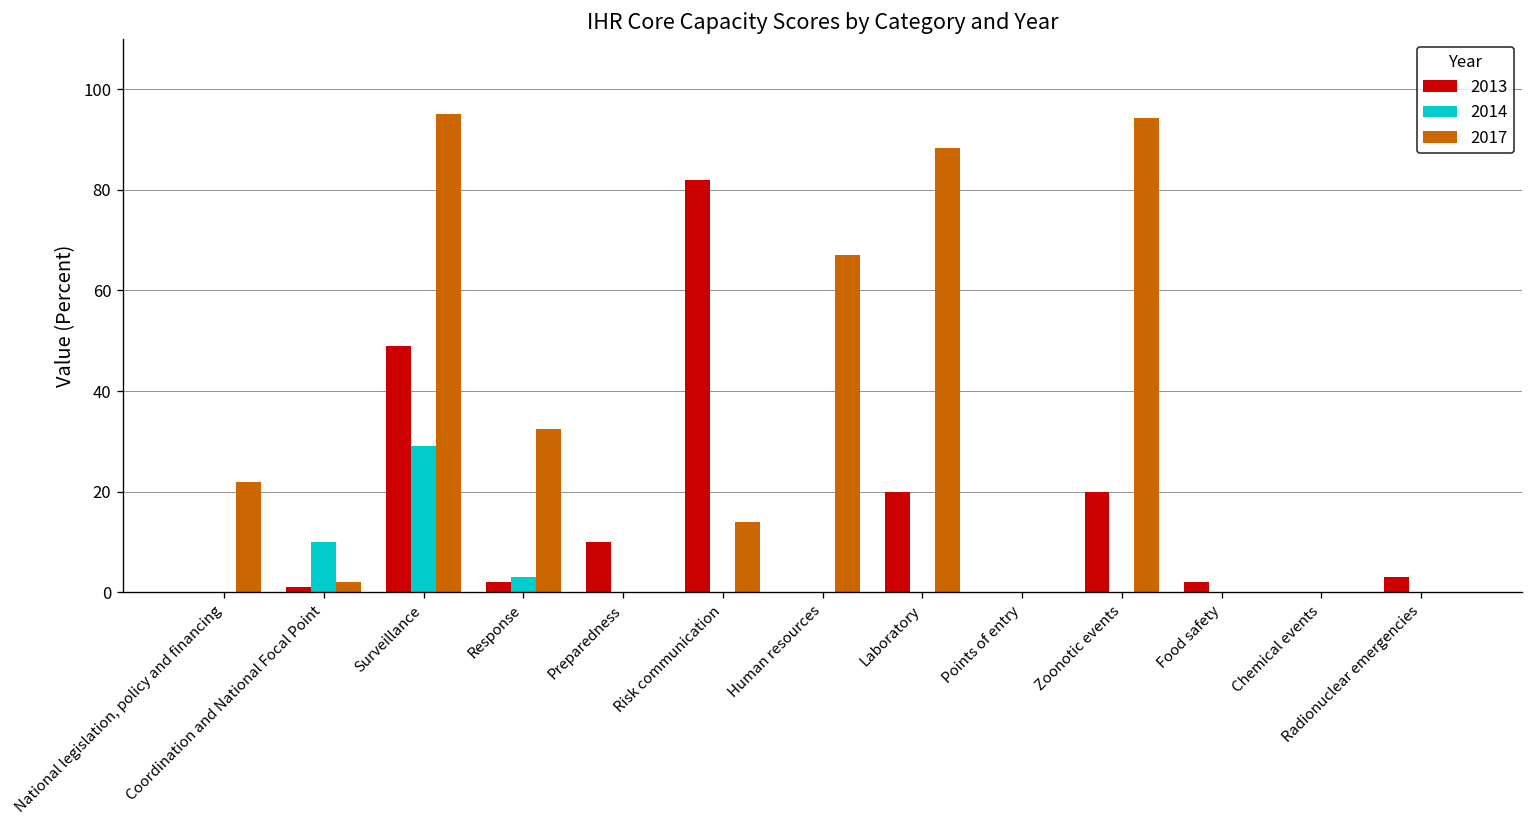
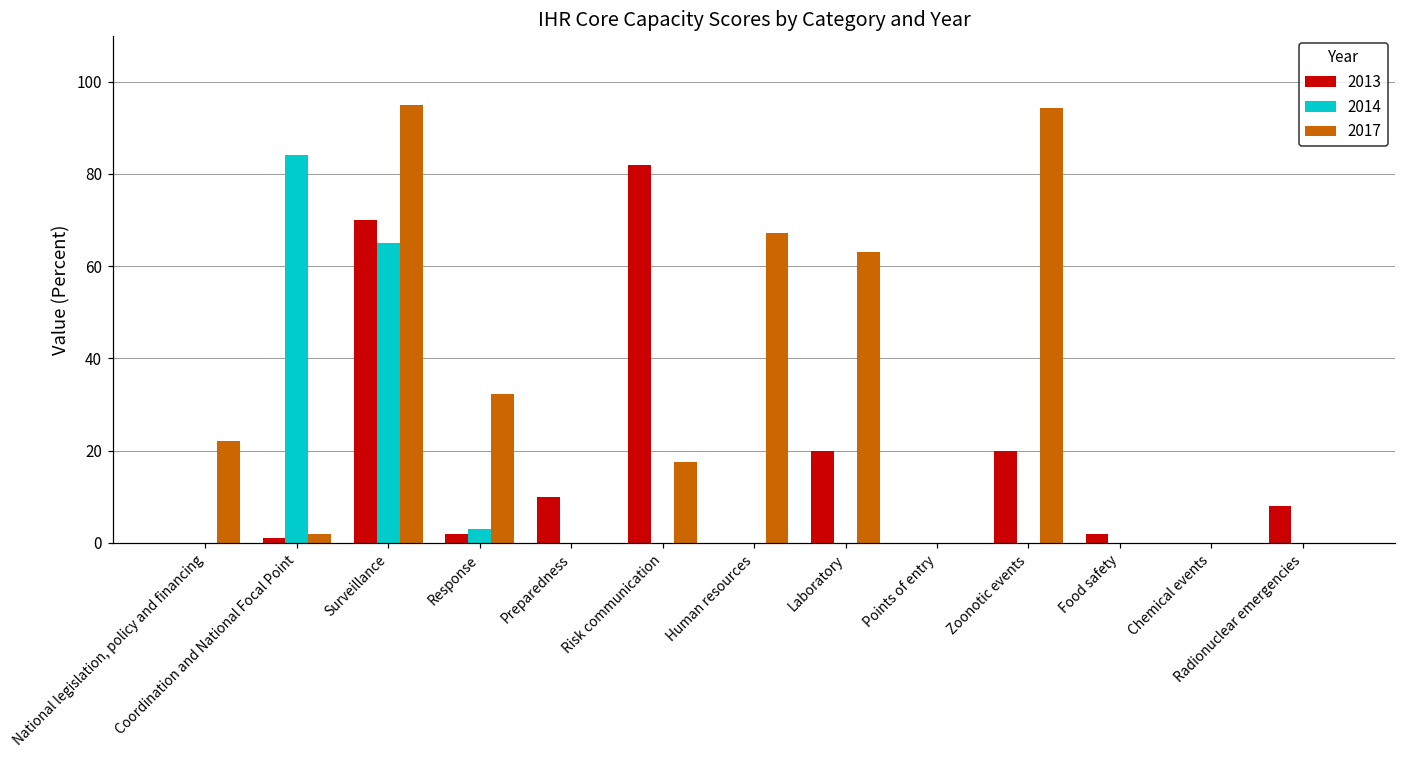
  {
    "2013": {
      "National legislation, policy and financing": 0,
      "Coordination and National Focal Point": 1,
-     "Surveillance": 49,
+     "Surveillance": 70,
      "Response": 2,
      "Preparedness": 10,
      "Risk communication": 82,
      "Human resources": 0,
      "Laboratory": 20,
      "Points of entry": 0,
      "Zoonotic events": 20,
      "Food safety": 2,
      "Chemical events": 0,
-     "Radionuclear emergencies": 3
+     "Radionuclear emergencies": 8
    },
    "2014": {
      "National legislation, policy and financing": 0,
-     "Coordination and National Focal Point": 10,
-     "Surveillance": 29,
+     "Coordination and National Focal Point": 84,
+     "Surveillance": 65,
      "Response": 3,
      "Preparedness": 0,
      "Risk communication": 0,
      "Human resources": 0,
      "Laboratory": 0,
      "Points of entry": 0,
      "Zoonotic events": 0,
      "Food safety": 0,
      "Chemical events": 0,
      "Radionuclear emergencies": 0
    },
    "2017": {
      "National legislation, policy and financing": 22,
      "Coordination and National Focal Point": 2,
      "Surveillance": 95,
      "Response": 32,
      "Preparedness": 0,
-     "Risk communication": 14,
+     "Risk communication": 18,
      "Human resources": 67,
-     "Laboratory": 88,
+     "Laboratory": 63,
      "Points of entry": 0,
      "Zoonotic events": 94,
      "Food safety": 0,
      "Chemical events": 0,
      "Radionuclear emergencies": 0
    }
  }
